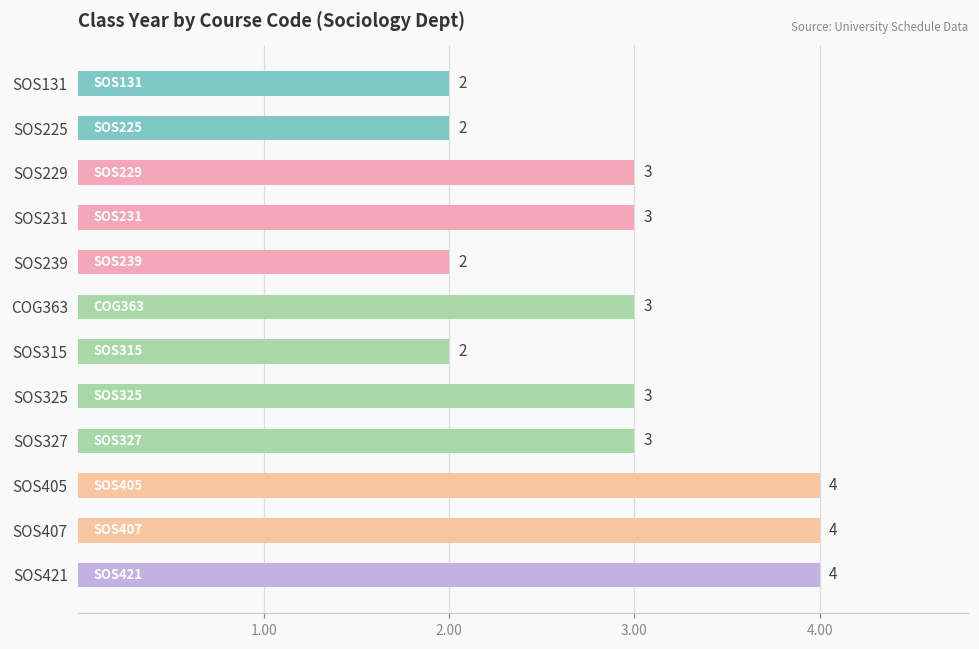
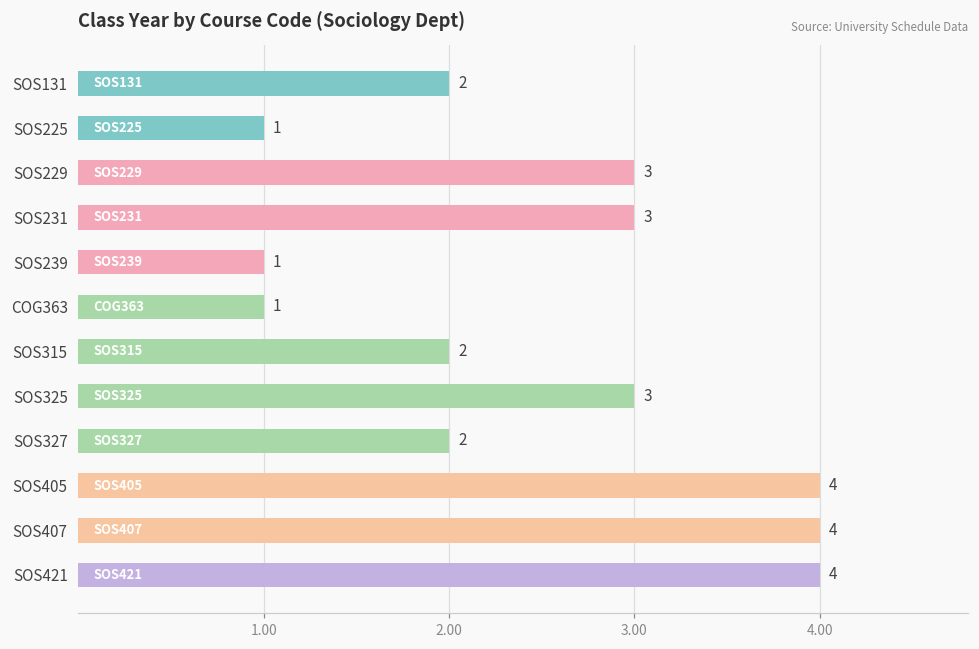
  {
    "SOS131": 2,
-   "SOS225": 2,
+   "SOS225": 1,
    "SOS229": 3,
    "SOS231": 3,
-   "SOS239": 2,
-   "COG363": 3,
+   "SOS239": 1,
+   "COG363": 1,
    "SOS315": 2,
    "SOS325": 3,
-   "SOS327": 3,
+   "SOS327": 2,
    "SOS405": 4,
    "SOS407": 4,
    "SOS421": 4
  }
